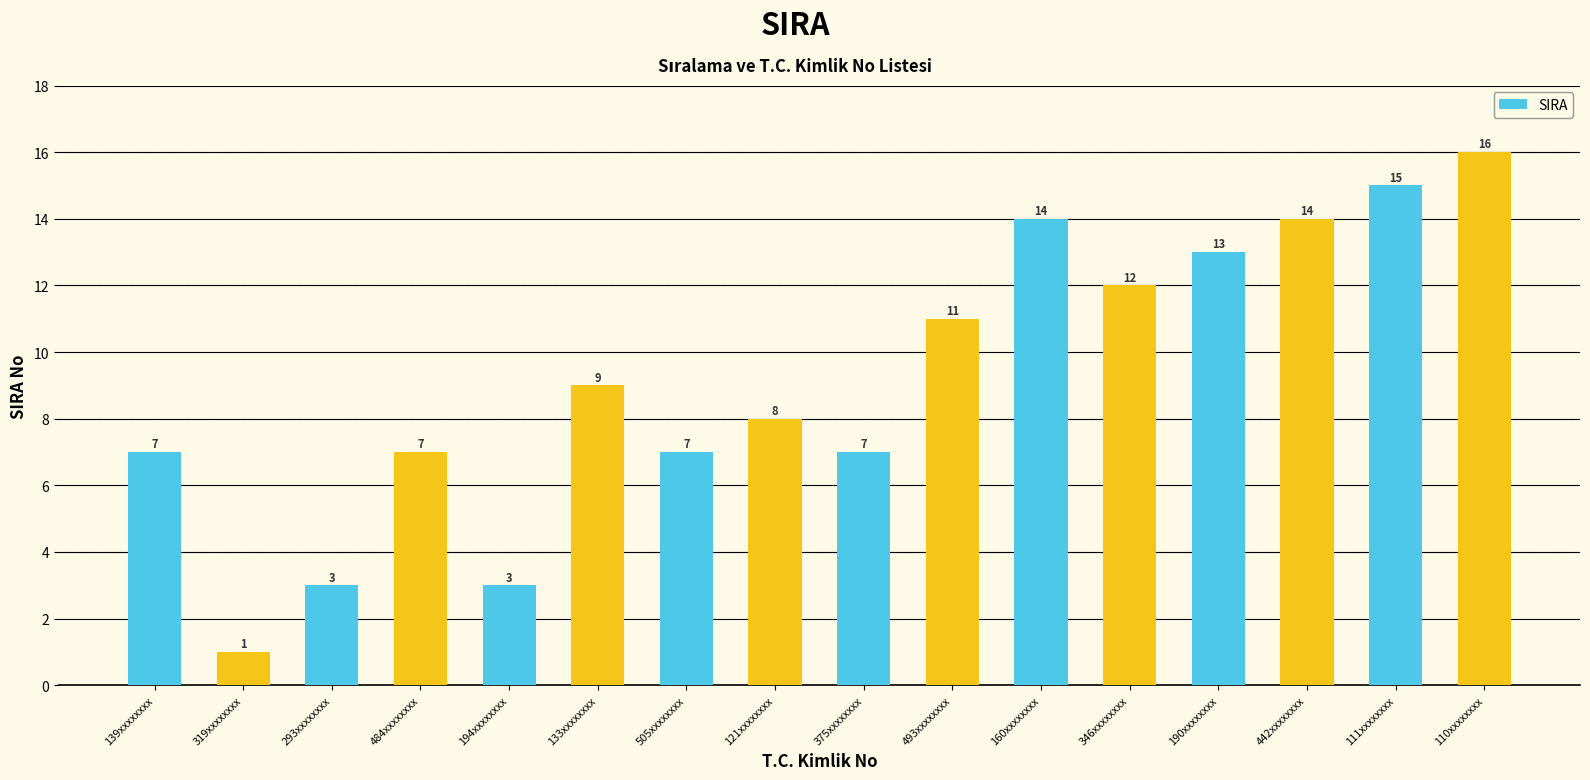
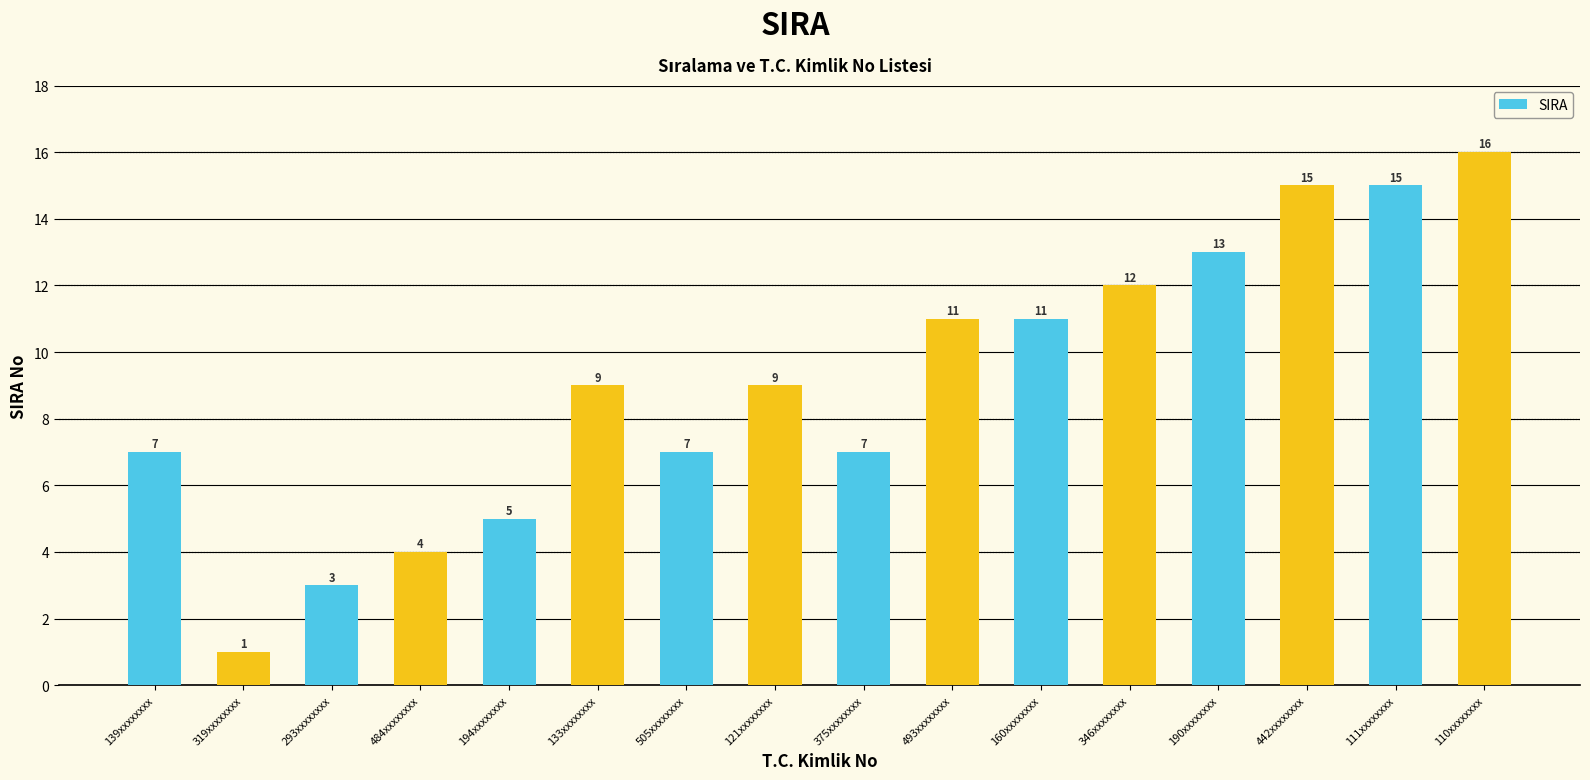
  {
    "139xxxxxxxx": 7,
    "319xxxxxxxx": 1,
    "293xxxxxxxx": 3,
-   "484xxxxxxxx": 7,
-   "194xxxxxxxx": 3,
+   "484xxxxxxxx": 4,
+   "194xxxxxxxx": 5,
    "133xxxxxxxx": 9,
    "505xxxxxxxx": 7,
-   "121xxxxxxxx": 8,
+   "121xxxxxxxx": 9,
    "375xxxxxxxx": 7,
    "493xxxxxxxx": 11,
-   "160xxxxxxxx": 14,
+   "160xxxxxxxx": 11,
    "346xxxxxxxx": 12,
    "190xxxxxxxx": 13,
-   "442xxxxxxxx": 14,
+   "442xxxxxxxx": 15,
    "111xxxxxxxx": 15,
    "110xxxxxxxx": 16
  }
